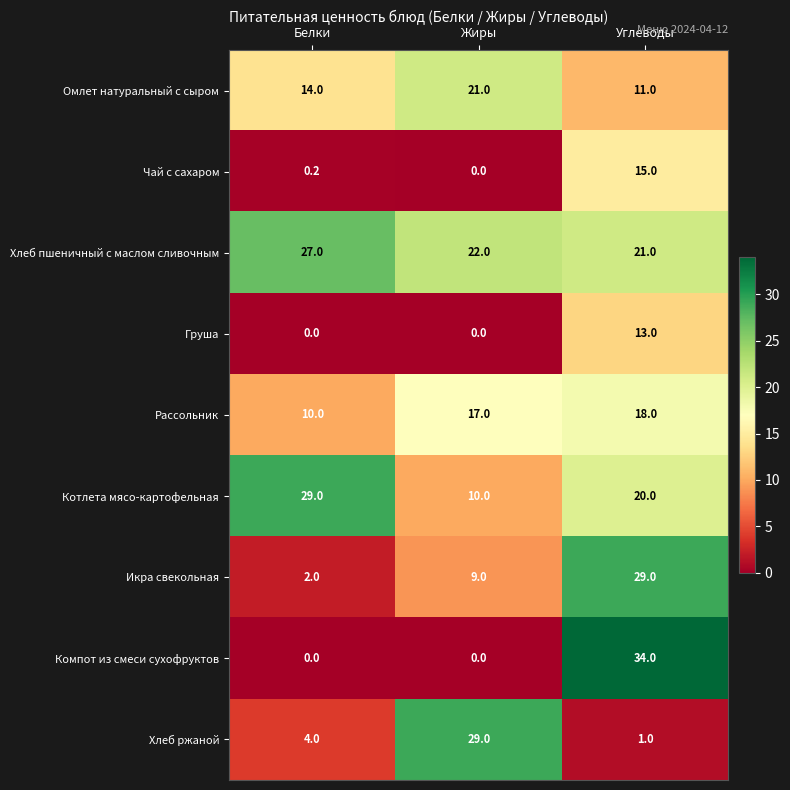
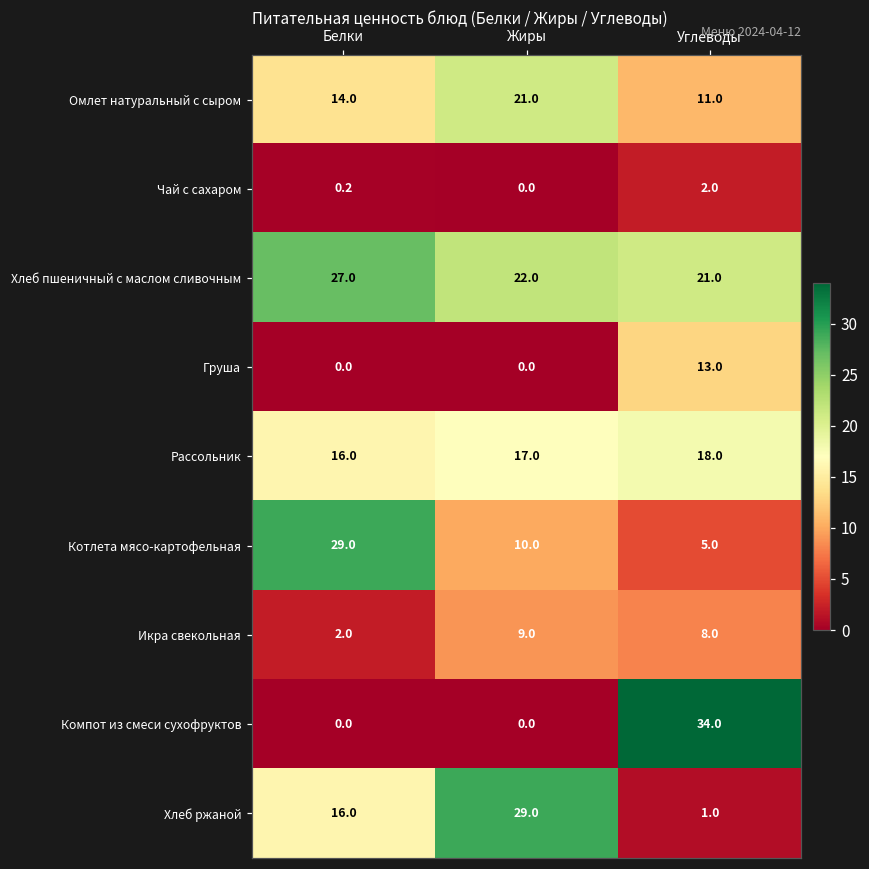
  {
    "Омлет натуральный с сыром": {
      "Белки": 14.0,
      "Жиры": 21.0,
      "Углеводы": 11.0
    },
    "Чай с сахаром": {
      "Белки": 0.2,
      "Жиры": 0.0,
-     "Углеводы": 15.0
+     "Углеводы": 2.0
    },
    "Хлеб пшеничный с маслом сливочным": {
      "Белки": 27.0,
      "Жиры": 22.0,
      "Углеводы": 21.0
    },
    "Груша": {
      "Белки": 0.0,
      "Жиры": 0.0,
      "Углеводы": 13.0
    },
    "Рассольник": {
-     "Белки": 10.0,
+     "Белки": 16.0,
      "Жиры": 17.0,
      "Углеводы": 18.0
    },
    "Котлета мясо-картофельная": {
      "Белки": 29.0,
      "Жиры": 10.0,
-     "Углеводы": 20.0
+     "Углеводы": 5.0
    },
    "Икра свекольная": {
      "Белки": 2.0,
      "Жиры": 9.0,
-     "Углеводы": 29.0
+     "Углеводы": 8.0
    },
    "Компот из смеси сухофруктов": {
      "Белки": 0.0,
      "Жиры": 0.0,
      "Углеводы": 34.0
    },
    "Хлеб ржаной": {
-     "Белки": 4.0,
+     "Белки": 16.0,
      "Жиры": 29.0,
      "Углеводы": 1.0
    }
  }
